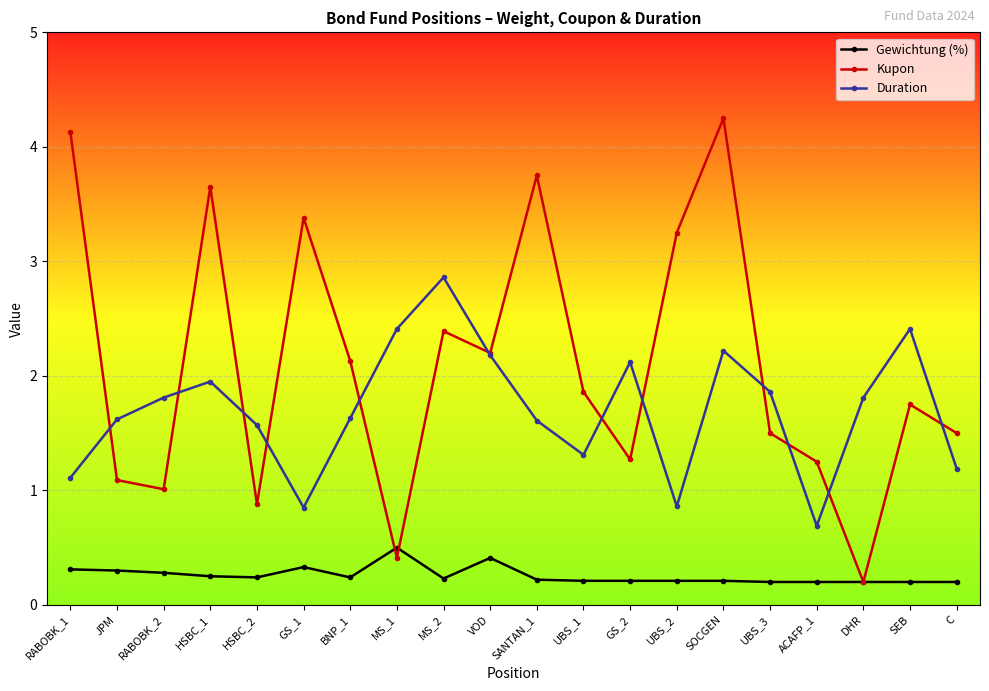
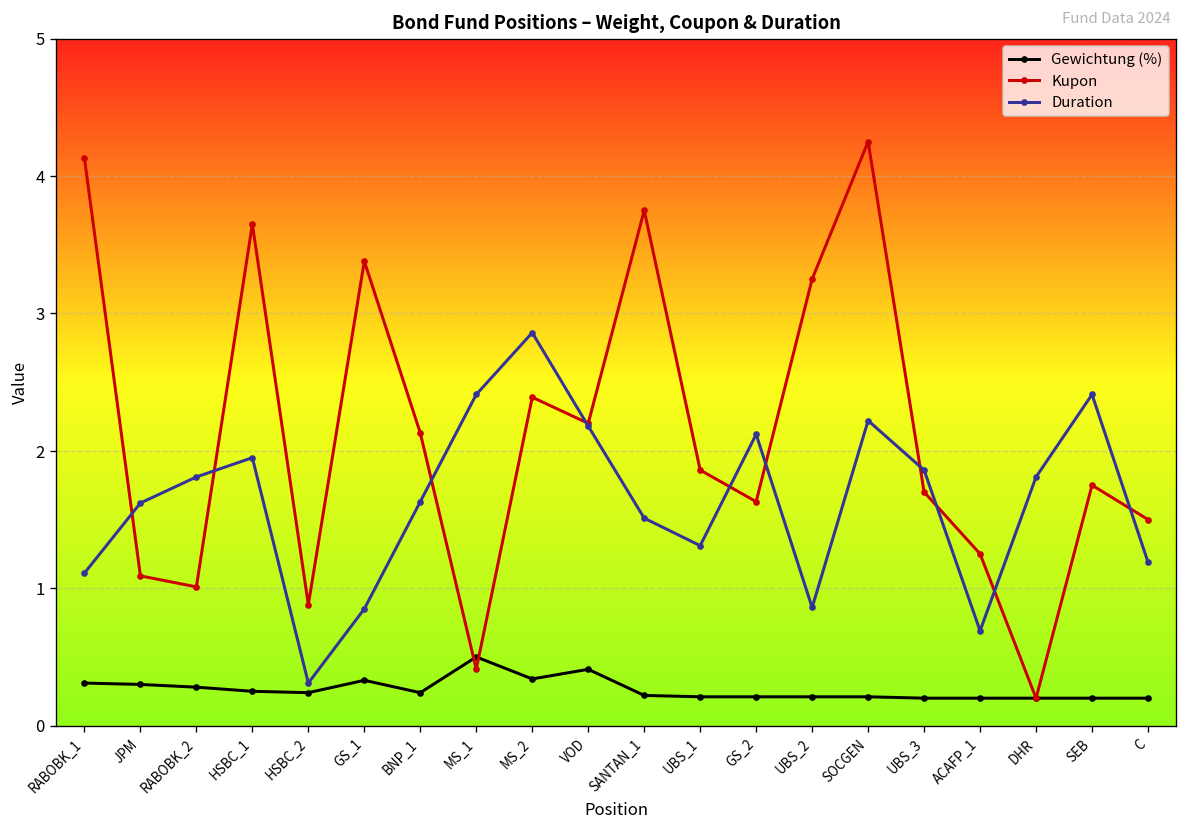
  {
    "Gewichtung (%)": {
      "RABOBK_1": 0.31,
      "JPM": 0.30,
      "RABOBK_2": 0.28,
      "HSBC_1": 0.25,
      "HSBC_2": 0.24,
      "GS_1": 0.33,
      "BNP_1": 0.24,
      "MS_1": 0.50,
-     "MS_2": 0.23,
+     "MS_2": 0.34,
      "VOD": 0.41,
      "SANTAN_1": 0.22,
      "UBS_1": 0.21,
      "GS_2": 0.21,
      "UBS_2": 0.21,
      "SOCGEN": 0.21,
      "UBS_3": 0.20,
      "ACAFP_1": 0.20,
      "SEB": 0.20,
      "C": 0.20
    },
    "Kupon": {
      "RABOBK_1": 4.13,
      "JPM": 1.09,
      "RABOBK_2": 1.01,
      "HSBC_1": 3.65,
      "HSBC_2": 0.88,
      "GS_1": 3.38,
      "BNP_1": 2.13,
      "MS_1": 0.41,
      "MS_2": 2.39,
      "SANTAN_1": 3.75,
      "UBS_1": 1.86,
-     "GS_2": 1.27,
+     "GS_2": 1.63,
      "UBS_2": 3.25,
      "SOCGEN": 4.25,
-     "UBS_3": 1.5,
+     "UBS_3": 1.7,
      "ACAFP_1": 1.25,
      "SEB": 1.75,
      "C": 1.50
    },
    "Duration": {
      "RABOBK_1": 1.11,
      "JPM": 1.62,
      "RABOBK_2": 1.81,
      "HSBC_1": 1.95,
-     "HSBC_2": 1.57,
+     "HSBC_2": 0.31,
      "GS_1": 0.85,
      "BNP_1": 1.63,
      "MS_1": 2.41,
      "MS_2": 2.86,
-     "SANTAN_1": 1.61,
+     "SANTAN_1": 1.51,
      "UBS_1": 1.31,
      "GS_2": 2.12,
      "UBS_2": 0.86,
      "SOCGEN": 2.22,
      "UBS_3": 1.86,
      "ACAFP_1": 0.69,
      "DHR": 1.81,
      "SEB": 2.41,
      "C": 1.19
    }
  }
